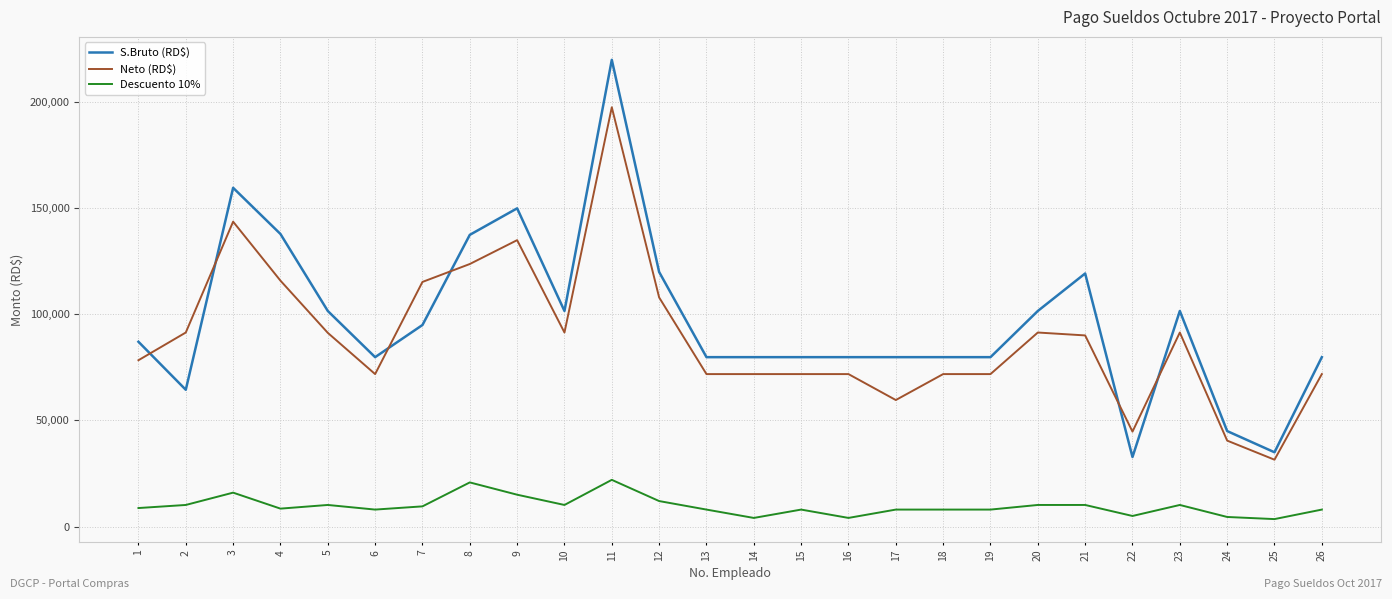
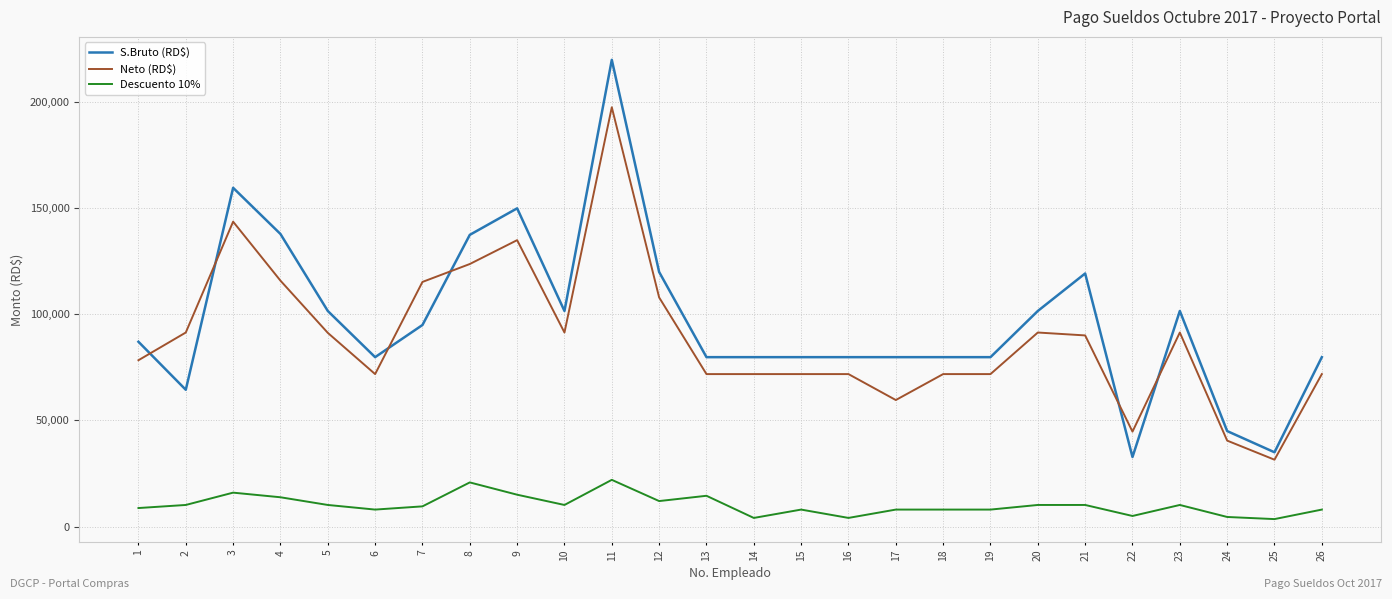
  {
    "S.Bruto (RD$)": {
      "1": "87,000",
      "2": "64,000",
      "3": "160,000",
      "4": "138,000",
      "5": "102,000",
      "6": "80,000",
      "7": "95,000",
      "8": "138,000",
      "9": "150,000",
      "10": "102,000",
      "11": "220,000",
      "12": "120,000",
      "13": "80,000",
      "14": "80,000",
      "15": "80,000",
      "16": "80,000",
      "17": "80,000",
      "18": "80,000",
      "19": "80,000",
      "20": "102,000",
      "21": "119,000",
      "22": "33,000",
      "23": "102,000",
      "24": "45,000",
      "25": "35,000",
      "26": "80,000"
    },
    "Neto (RD$)": {
      "1": "78,000",
      "2": "91,000",
      "3": "144,000",
      "4": "116,000",
      "5": "91,000",
      "6": "72,000",
      "7": "115,000",
      "8": "124,000",
      "9": "135,000",
      "10": "91,000",
      "11": "198,000",
      "12": "108,000",
      "13": "72,000",
      "14": "72,000",
      "15": "72,000",
      "16": "72,000",
      "17": "60,000",
      "18": "72,000",
      "19": "72,000",
      "20": "91,000",
      "21": "90,000",
      "22": "45,000",
      "23": "91,000",
      "24": "41,000",
      "25": "32,000",
      "26": "72,000"
    },
    "Descuento 10%": {
      "1": "9,000",
      "2": "10,000",
      "3": "16,000",
-     "4": "8,000",
+     "4": "14,000",
      "5": "10,000",
      "6": "8,000",
      "7": "10,000",
      "8": "21,000",
      "9": "15,000",
      "10": "10,000",
      "11": "22,000",
      "12": "12,000",
-     "13": "8,000",
+     "13": "14,000",
      "14": "4,000",
      "15": "8,000",
      "16": "4,000",
      "17": "8,000",
      "18": "8,000",
      "19": "8,000",
      "20": "10,000",
      "21": "10,000",
      "22": "5,000",
      "23": "10,000",
      "24": "5,000",
      "25": "4,000",
      "26": "8,000"
    }
  }
